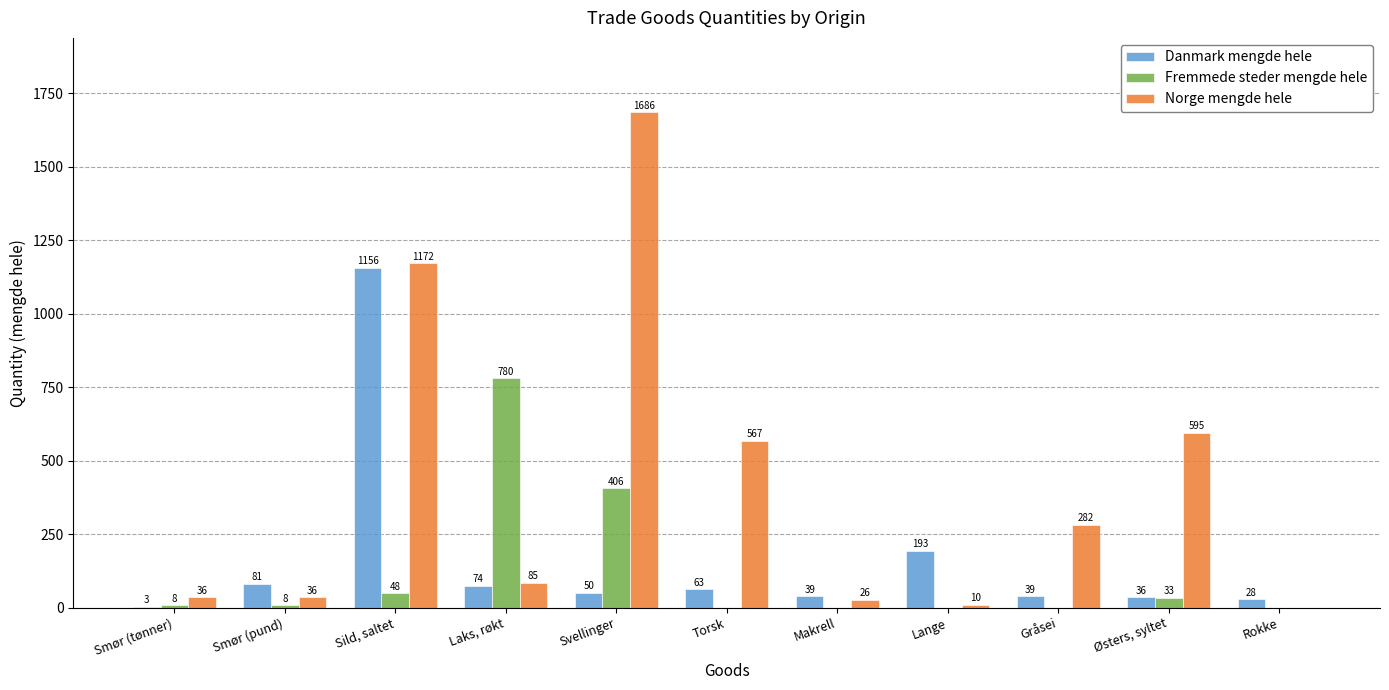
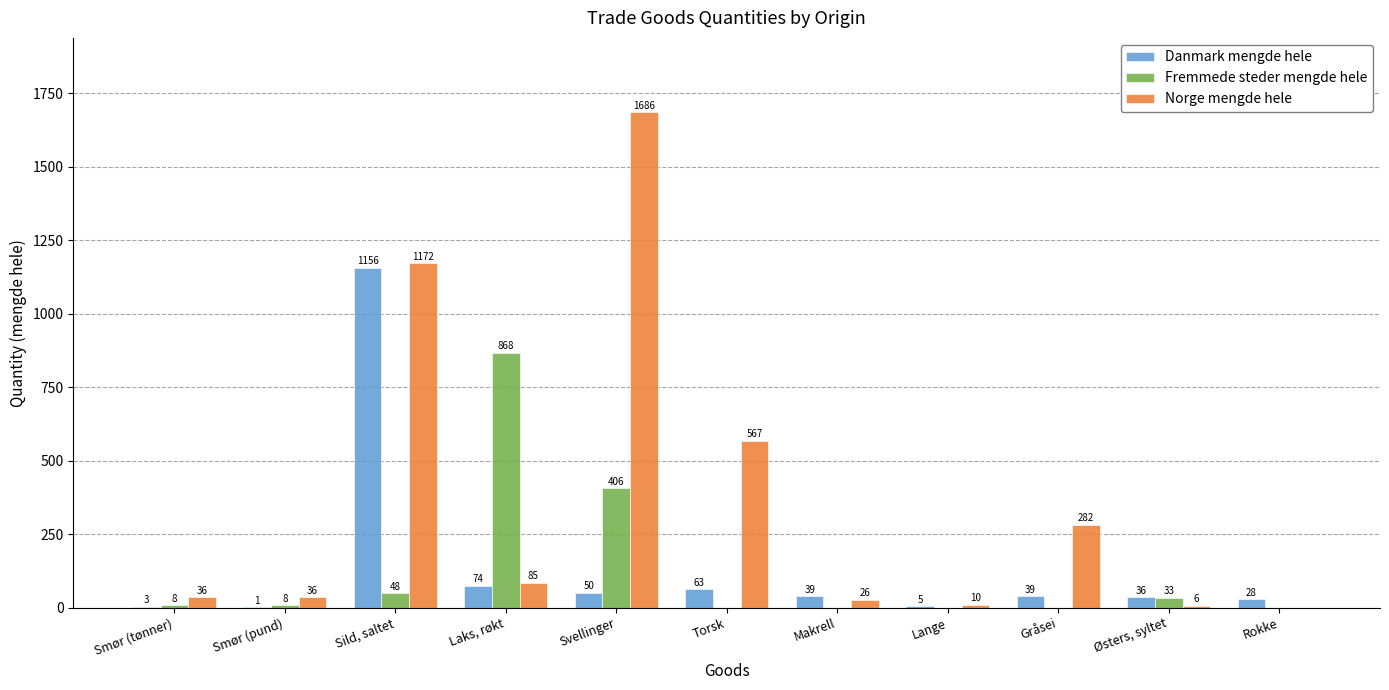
  {
    "Danmark mengde hele": {
      "Smør (tønner)": 3,
-     "Smør (pund)": 81,
+     "Smør (pund)": 1,
      "Sild, saltet": 1156,
      "Laks, røkt": 74,
      "Svellinger": 50,
      "Torsk": 63,
      "Makrell": 39,
-     "Lange": 193,
+     "Lange": 5,
      "Gråsei": 39,
      "Østers, syltet": 36,
      "Rokke": 28
    },
    "Fremmede steder mengde hele": {
      "Smør (tønner)": 8,
      "Smør (pund)": 8,
      "Sild, saltet": 48,
-     "Laks, røkt": 780,
+     "Laks, røkt": 868,
      "Svellinger": 406,
      "Østers, syltet": 33
    },
    "Norge mengde hele": {
      "Smør (tønner)": 36,
      "Smør (pund)": 36,
      "Sild, saltet": 1172,
      "Laks, røkt": 85,
      "Svellinger": 1686,
      "Torsk": 567,
      "Makrell": 26,
      "Lange": 10,
      "Gråsei": 282,
-     "Østers, syltet": 595
+     "Østers, syltet": 6
    }
  }
